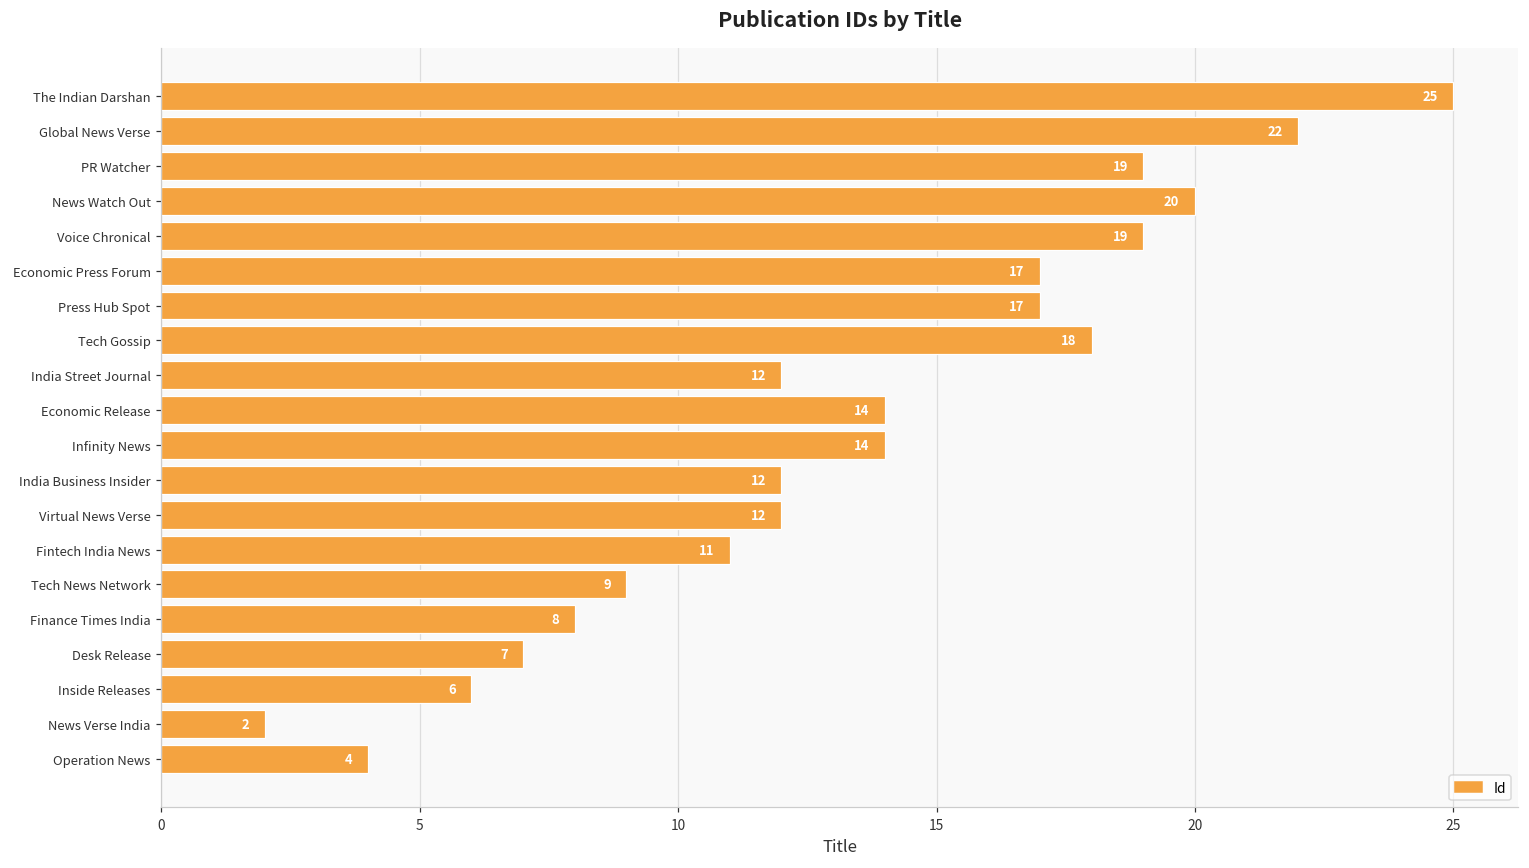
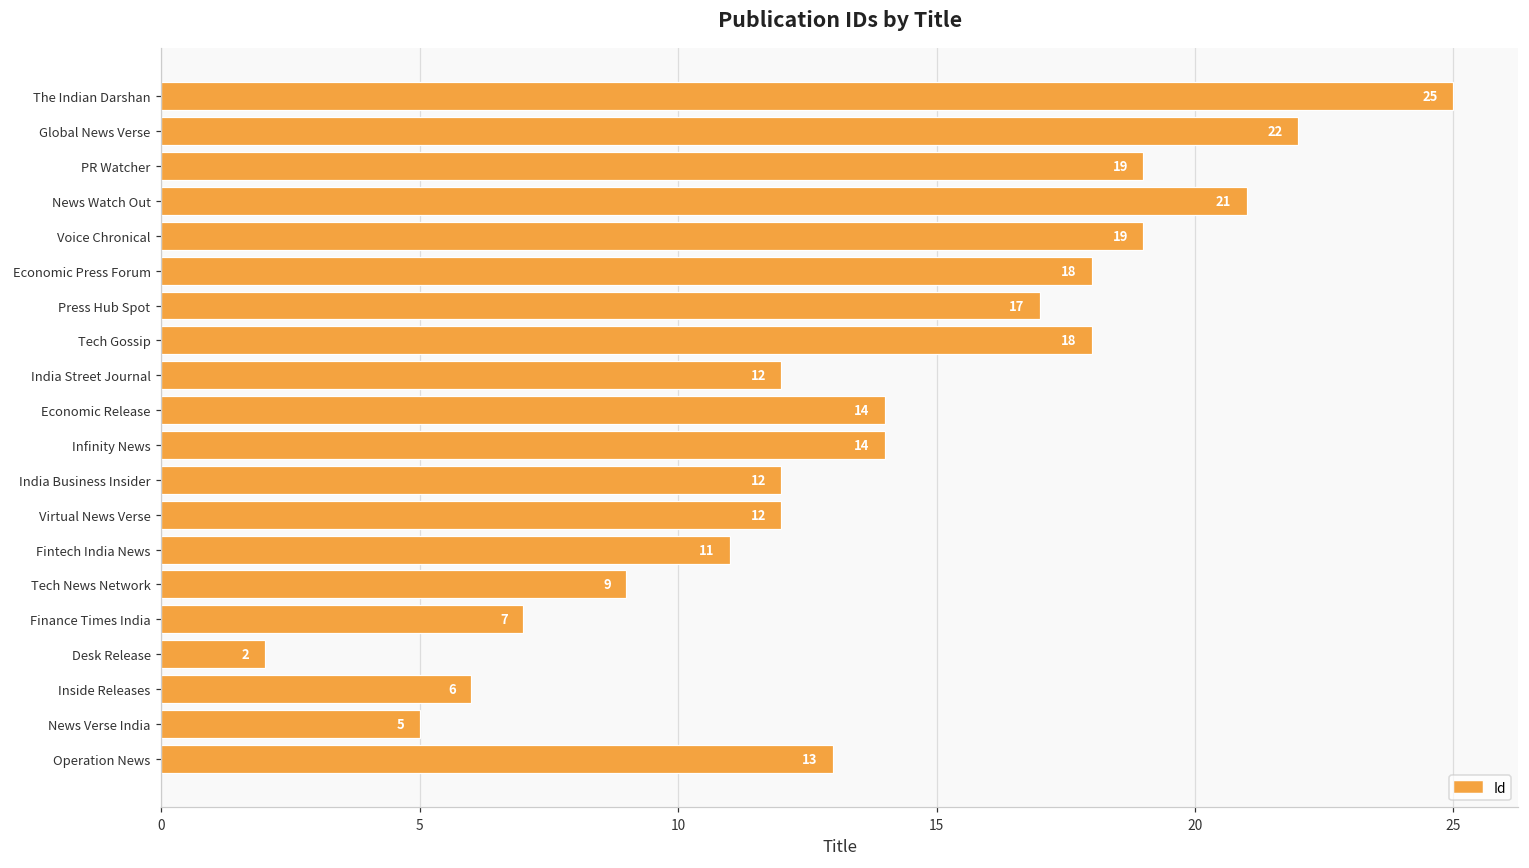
  {
    "The Indian Darshan": 25,
    "Global News Verse": 22,
    "PR Watcher": 19,
-   "News Watch Out": 20,
+   "News Watch Out": 21,
    "Voice Chronical": 19,
-   "Economic Press Forum": 17,
+   "Economic Press Forum": 18,
    "Press Hub Spot": 17,
    "Tech Gossip": 18,
    "India Street Journal": 12,
    "Economic Release": 14,
    "Infinity News": 14,
    "India Business Insider": 12,
    "Virtual News Verse": 12,
    "Fintech India News": 11,
    "Tech News Network": 9,
-   "Finance Times India": 8,
-   "Desk Release": 7,
+   "Finance Times India": 7,
+   "Desk Release": 2,
    "Inside Releases": 6,
-   "News Verse India": 2,
-   "Operation News": 4
+   "News Verse India": 5,
+   "Operation News": 13
  }
